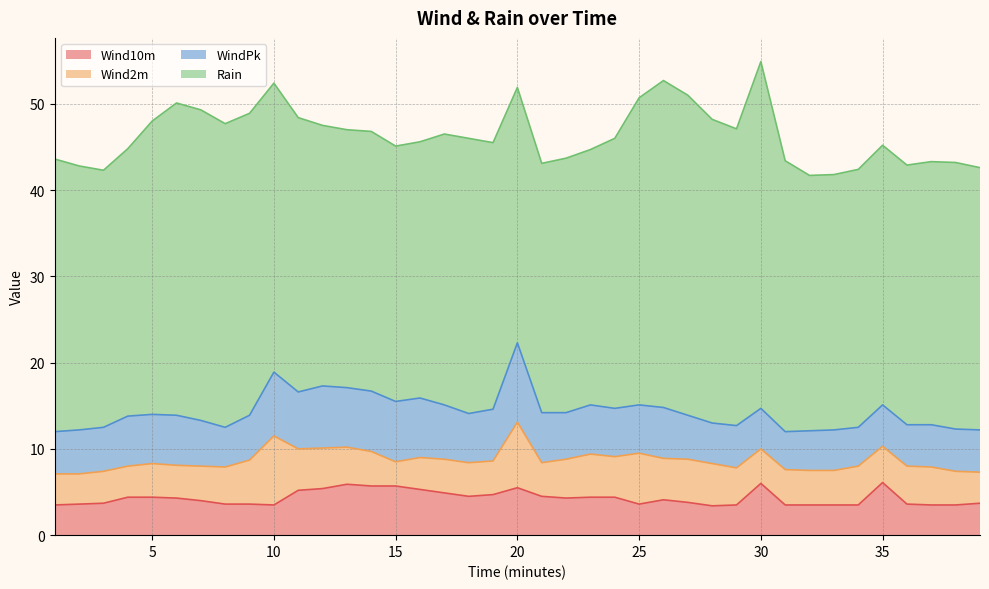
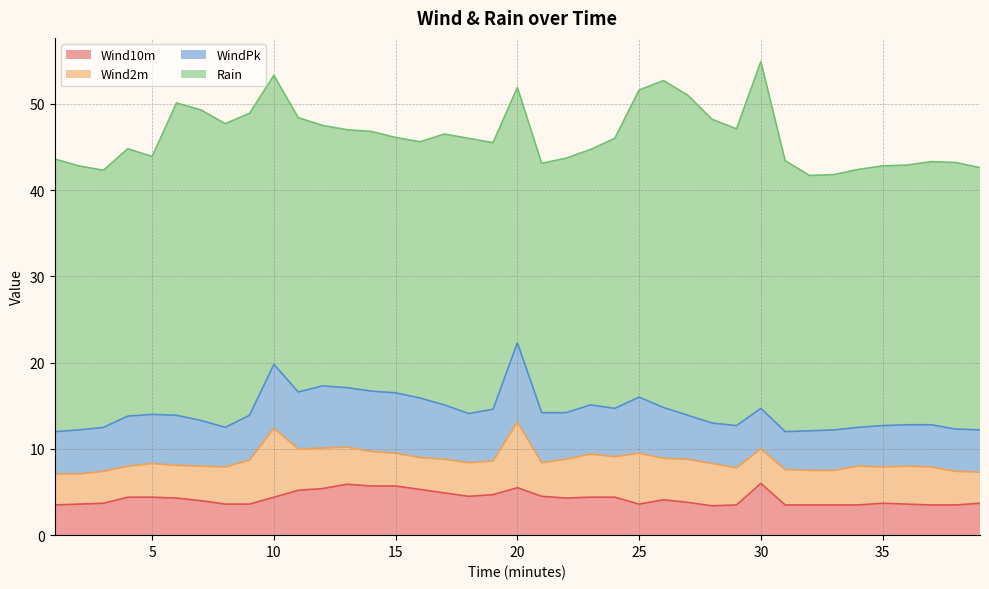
  {
    "Wind10m": {
      "5": 4,
-     "10": 3.5,
+     "10": 4.4,
      "15": 6,
      "20": 6,
      "25": 4,
      "30": 6,
-     "35": 6
+     "35": 4
    },
    "Wind2m": {
      "5": 4,
      "10": 8,
-     "15": 3,
+     "15": 4,
      "20": 8,
      "25": 6,
      "30": 4,
      "35": 4
    },
    "WindPk": {
      "5": 6,
      "10": 7,
      "15": 7,
      "20": 9,
-     "25": 6,
+     "25": 7,
      "30": 5,
      "35": 5
    },
    "Rain": {
-     "5": 34,
+     "5": 30,
      "10": 34,
      "15": 30,
      "20": 30,
      "25": 36,
      "30": 40,
      "35": 30
    }
  }
